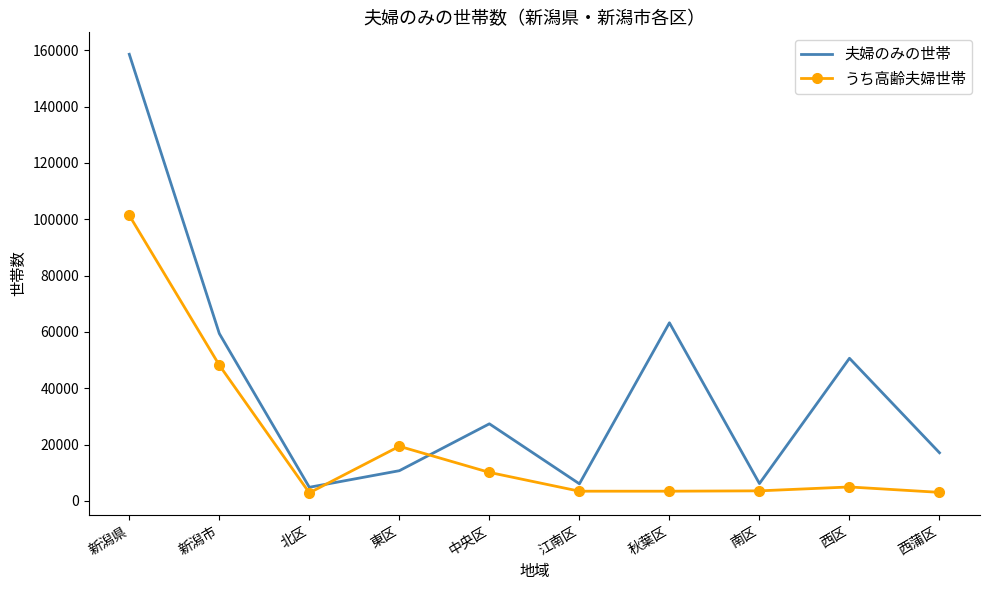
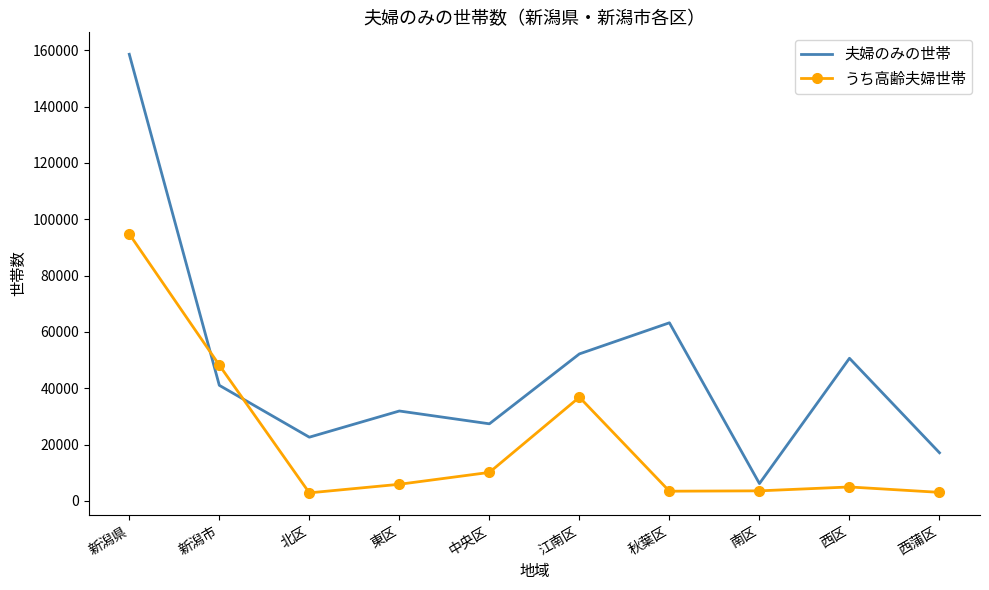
  {
    "夫婦のみの世帯": {
      "新潟県": 159000,
-     "新潟市": 59000,
-     "北区": 5000,
-     "東区": 11000,
+     "新潟市": 41000,
+     "北区": 23000,
+     "東区": 32000,
      "中央区": 27000,
-     "江南区": 6000,
+     "江南区": 52000,
      "秋葉区": 63000,
      "南区": 6000,
      "西区": 51000,
      "西蒲区": 17000
    },
    "うち高齢夫婦世帯": {
-     "新潟県": 101000,
+     "新潟県": 95000,
      "新潟市": 48000,
      "北区": 3000,
-     "東区": 19000,
+     "東区": 6000,
      "中央区": 10000,
-     "江南区": 3000,
+     "江南区": 37000,
      "秋葉区": 3000,
      "南区": 4000,
      "西区": 5000,
      "西蒲区": 3000
    }
  }
